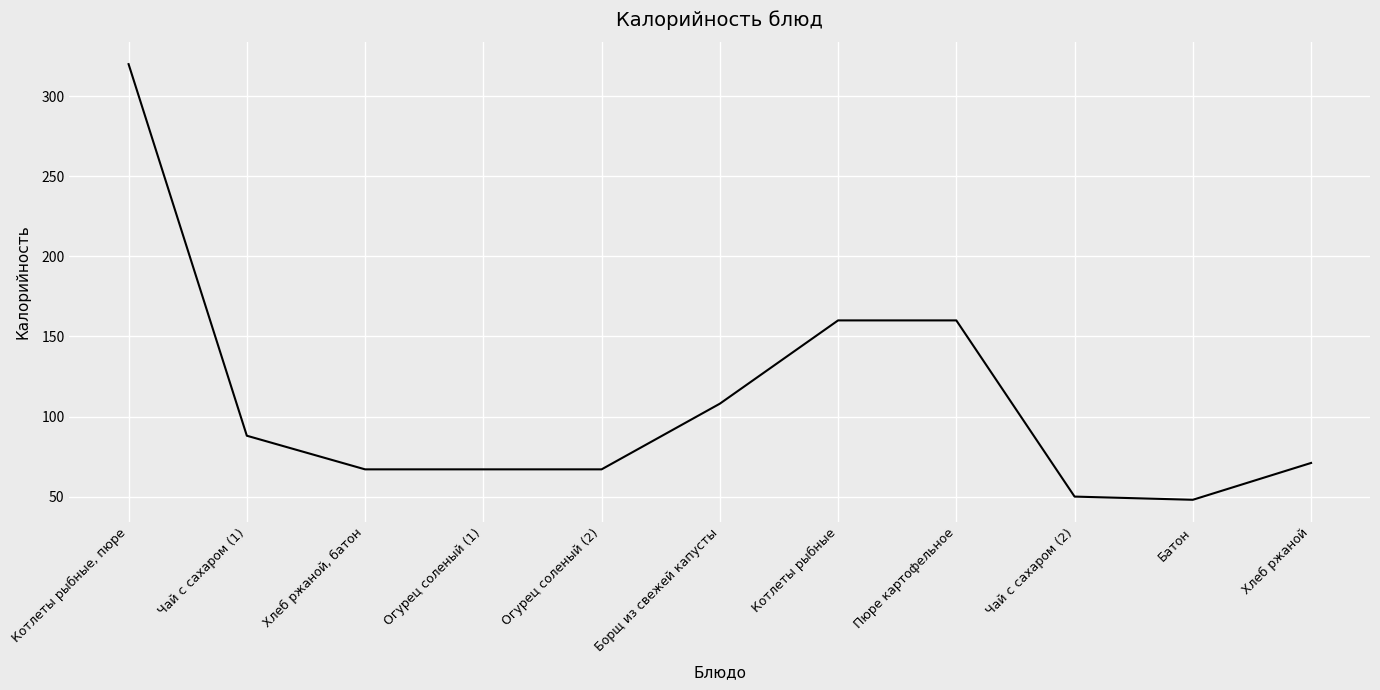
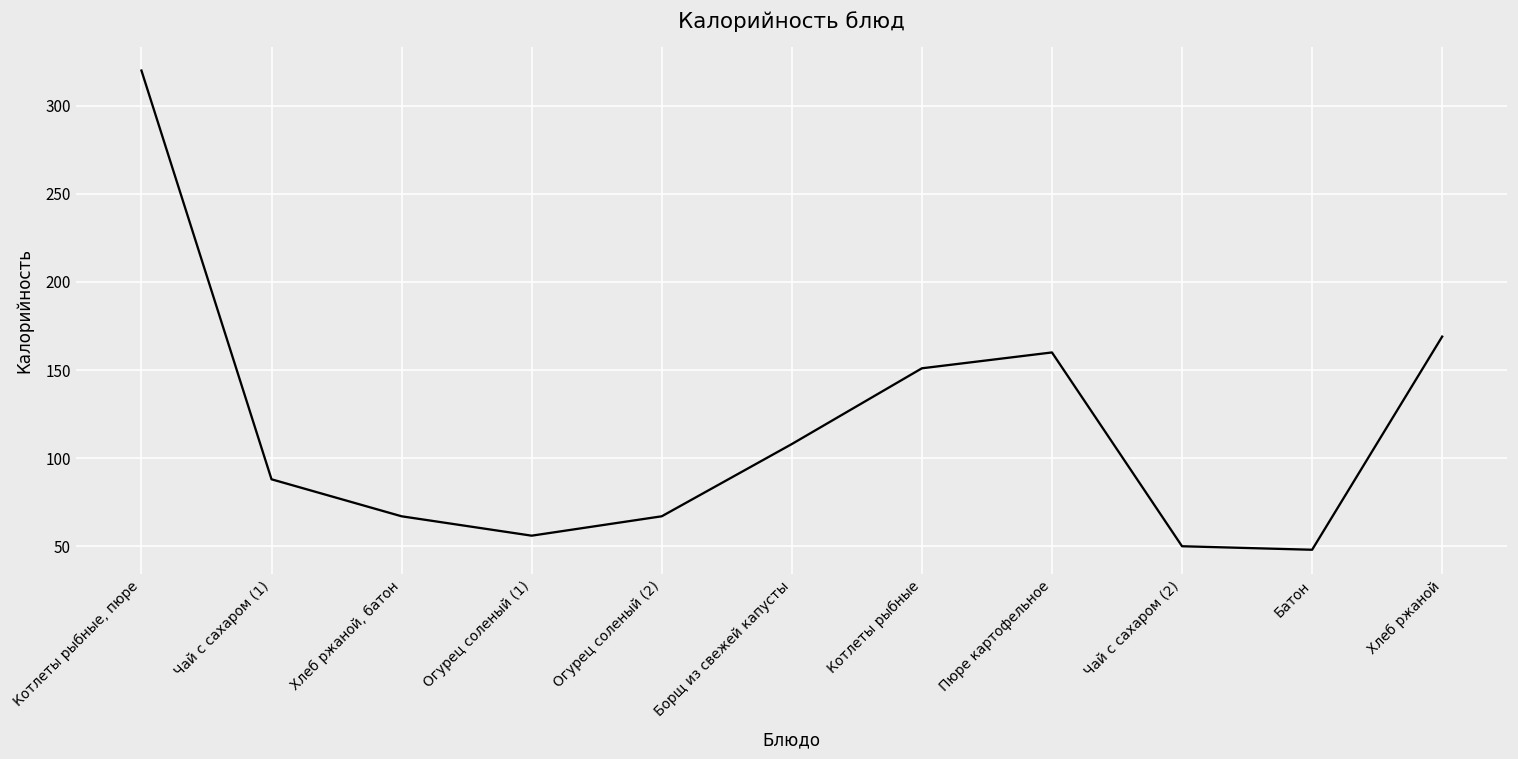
  {
    "Котлеты рыбные, пюре": 320,
    "Чай с сахаром (1)": 88,
    "Хлеб ржаной, батон": 67,
-   "Огурец соленый (1)": 67,
+   "Огурец соленый (1)": 56,
    "Огурец соленый (2)": 67,
    "Борщ из свежей капусты": 108,
-   "Котлеты рыбные": 160,
+   "Котлеты рыбные": 151,
    "Пюре картофельное": 160,
    "Чай с сахаром (2)": 50,
    "Батон": 48,
-   "Хлеб ржаной": 71
+   "Хлеб ржаной": 169
  }
